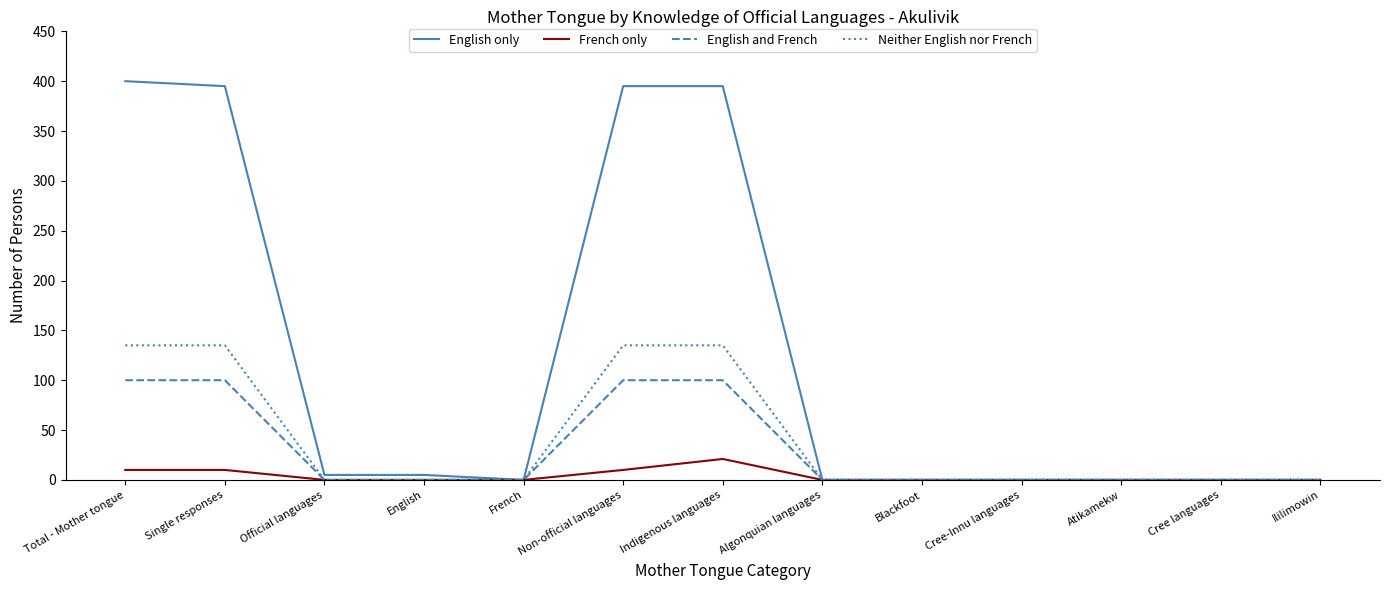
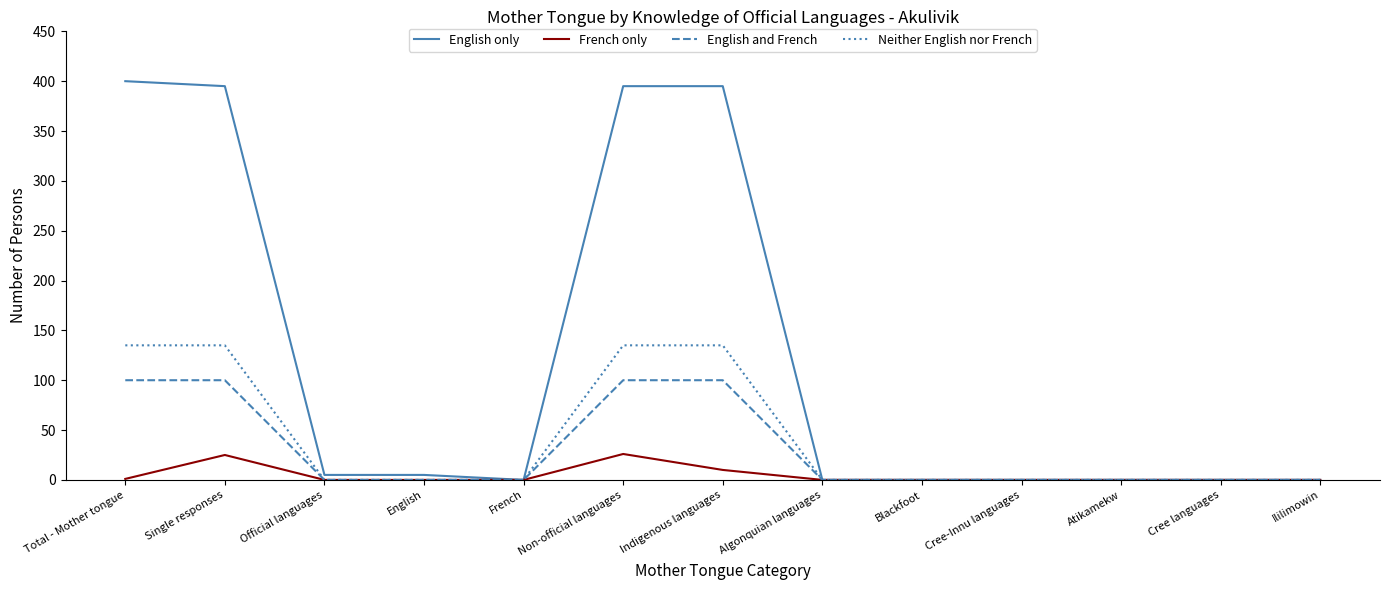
  {
    "French only": {
-     "Total - Mother tongue": 10,
-     "Single responses": 10,
-     "Non-official languages": 10,
-     "Indigenous languages": 20
+     "Total - Mother tongue": 0,
+     "Single responses": 30,
+     "Non-official languages": 30,
+     "Indigenous languages": 10
    }
  }
